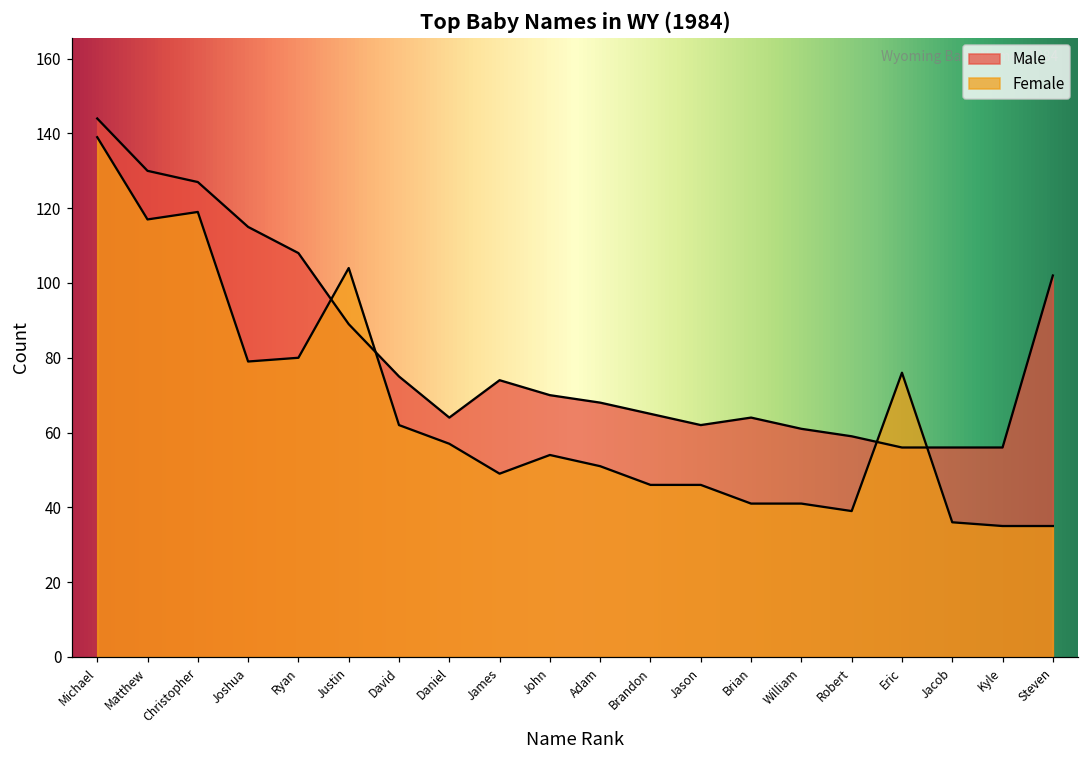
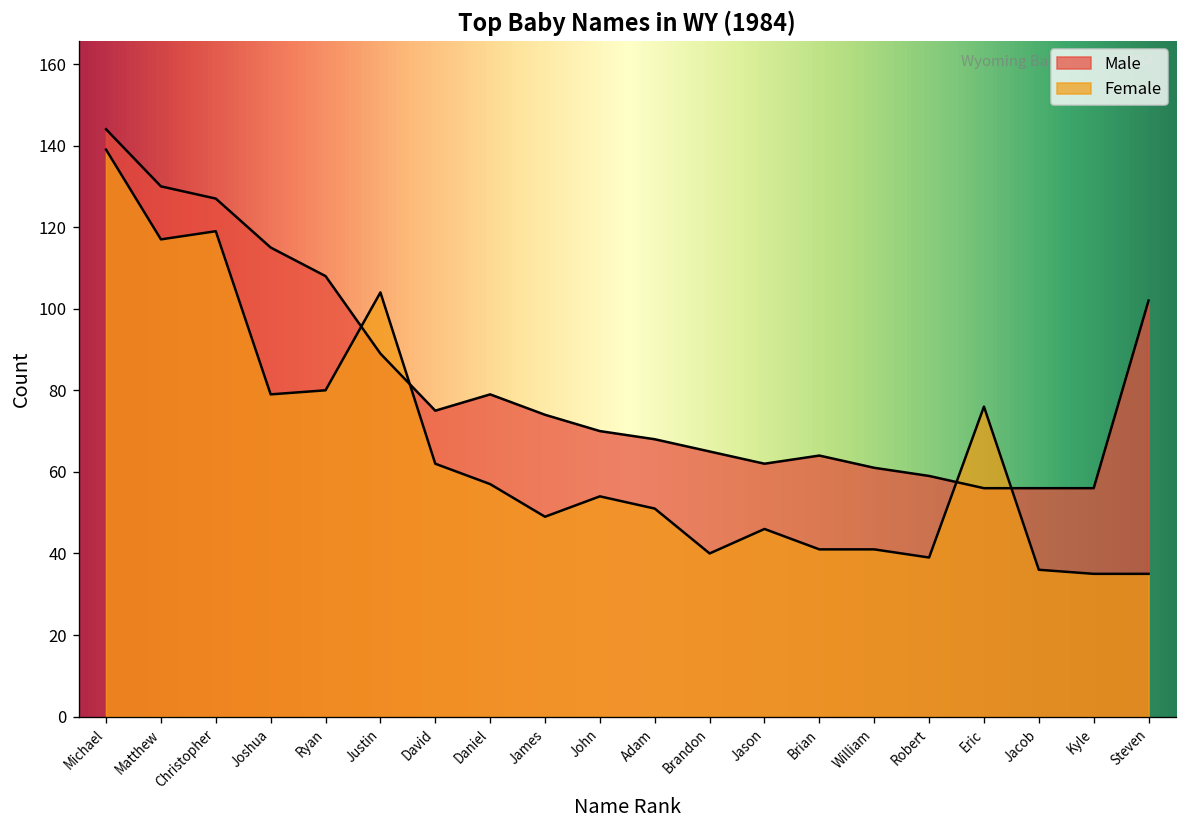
  {
    "Male": {
      "Michael": 144,
      "Matthew": 130,
      "Christopher": 127,
      "Joshua": 115,
      "Ryan": 108,
      "Justin": 89,
      "David": 75,
-     "Daniel": 64,
+     "Daniel": 79,
      "James": 74,
      "John": 70,
      "Adam": 68,
      "Brandon": 65,
      "Jason": 62,
      "Brian": 64,
      "William": 61,
      "Robert": 59,
      "Eric": 56,
      "Jacob": 56,
      "Kyle": 56,
      "Steven": 102
    },
    "Female": {
      "Michael": 139,
      "Matthew": 117,
      "Christopher": 119,
      "Joshua": 79,
      "Ryan": 80,
      "Justin": 104,
      "David": 62,
      "Daniel": 57,
      "James": 49,
      "John": 54,
      "Adam": 51,
-     "Brandon": 46,
+     "Brandon": 40,
      "Jason": 46,
      "Brian": 41,
      "William": 41,
      "Robert": 39,
      "Eric": 76,
      "Jacob": 36,
      "Kyle": 35,
      "Steven": 35
    }
  }
